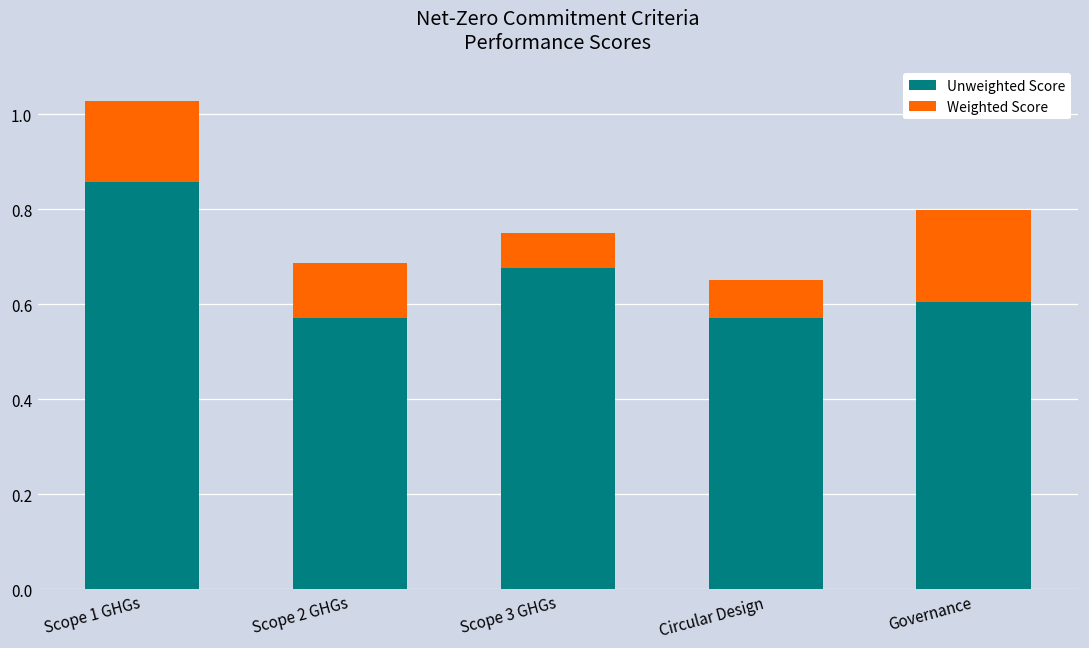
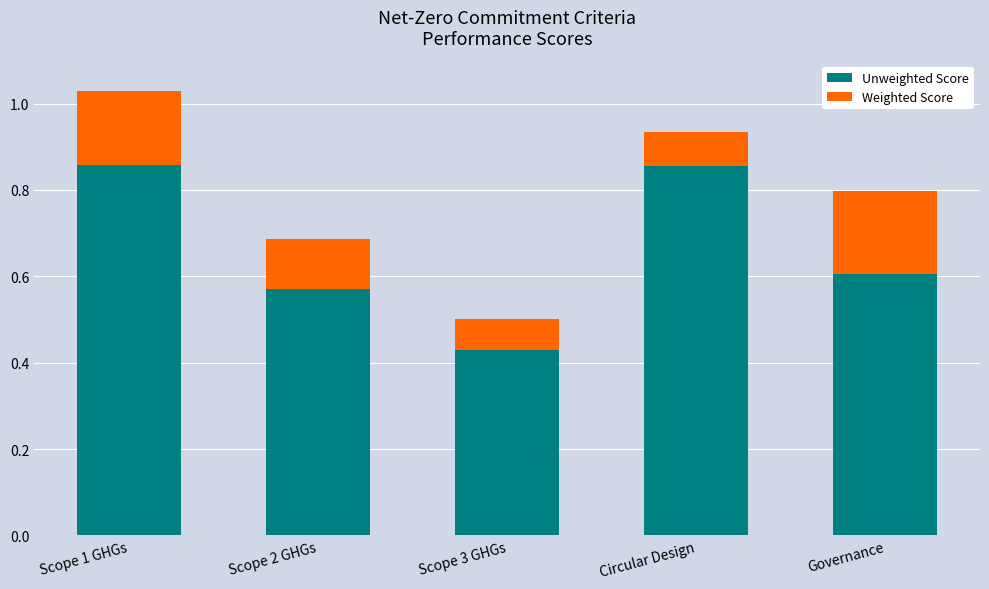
  {
    "Unweighted Score": {
      "Scope 1 GHGs": 0.86,
      "Scope 2 GHGs": 0.57,
-     "Scope 3 GHGs": 0.68,
-     "Circular Design": 0.57,
+     "Scope 3 GHGs": 0.43,
+     "Circular Design": 0.86,
      "Governance": 0.60
    },
    "Weighted Score": {
      "Scope 1 GHGs": 0.17,
      "Scope 2 GHGs": 0.11,
      "Scope 3 GHGs": 0.07,
      "Circular Design": 0.08,
      "Governance": 0.19
    }
  }
